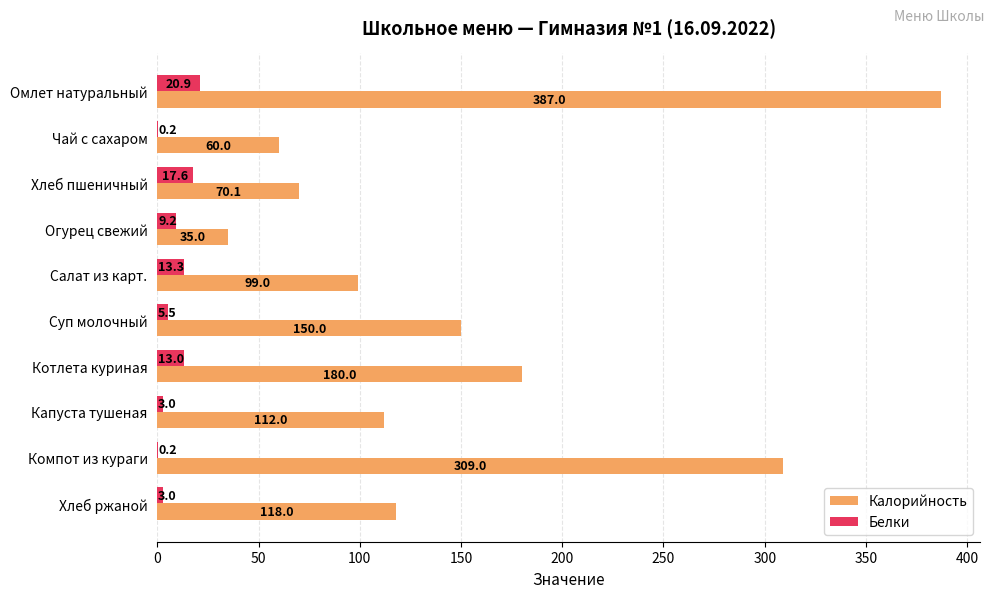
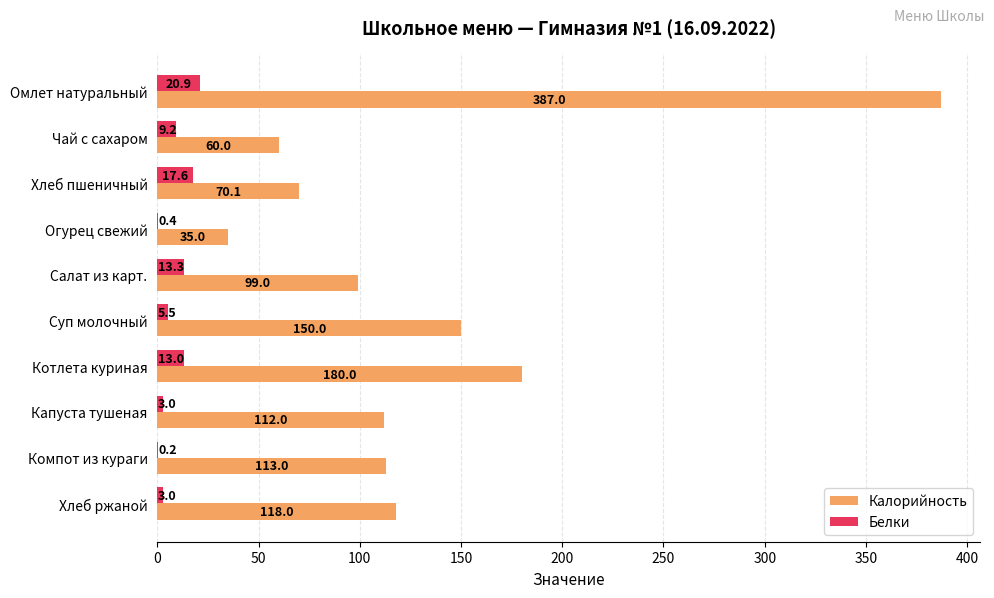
  {
    "Калорийность": {
      "Омлет натуральный": 387.0,
      "Чай с сахаром": 60.0,
      "Хлеб пшеничный": 70.1,
      "Огурец свежий": 35.0,
      "Салат из карт.": 99.0,
      "Суп молочный": 150.0,
      "Котлета куриная": 180.0,
      "Капуста тушеная": 112.0,
-     "Компот из кураги": 309.0,
+     "Компот из кураги": 113.0,
      "Хлеб ржаной": 118.0
    },
    "Белки": {
      "Омлет натуральный": 20.9,
-     "Чай с сахаром": 0.2,
+     "Чай с сахаром": 9.2,
      "Хлеб пшеничный": 17.6,
-     "Огурец свежий": 9.2,
+     "Огурец свежий": 0.4,
      "Салат из карт.": 13.3,
      "Суп молочный": 5.5,
      "Котлета куриная": 13.0,
      "Капуста тушеная": 3.0,
      "Компот из кураги": 0.2,
      "Хлеб ржаной": 3.0
    }
  }
